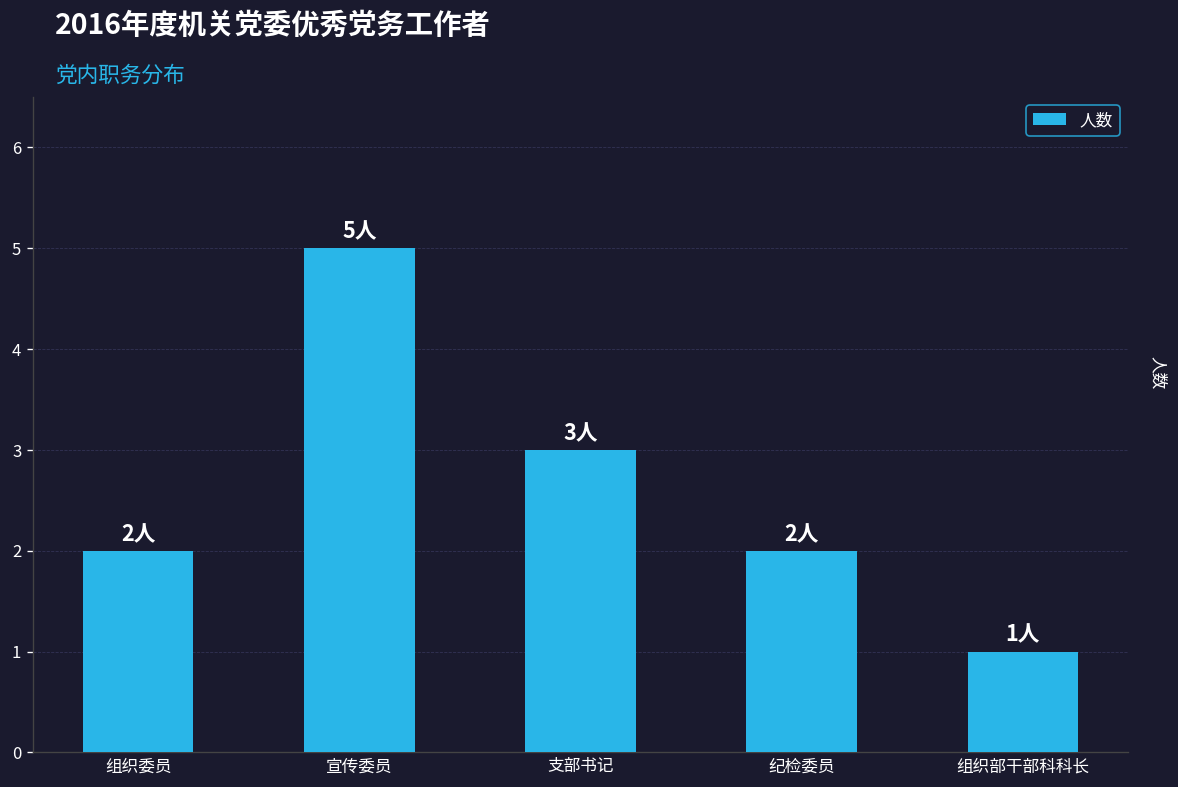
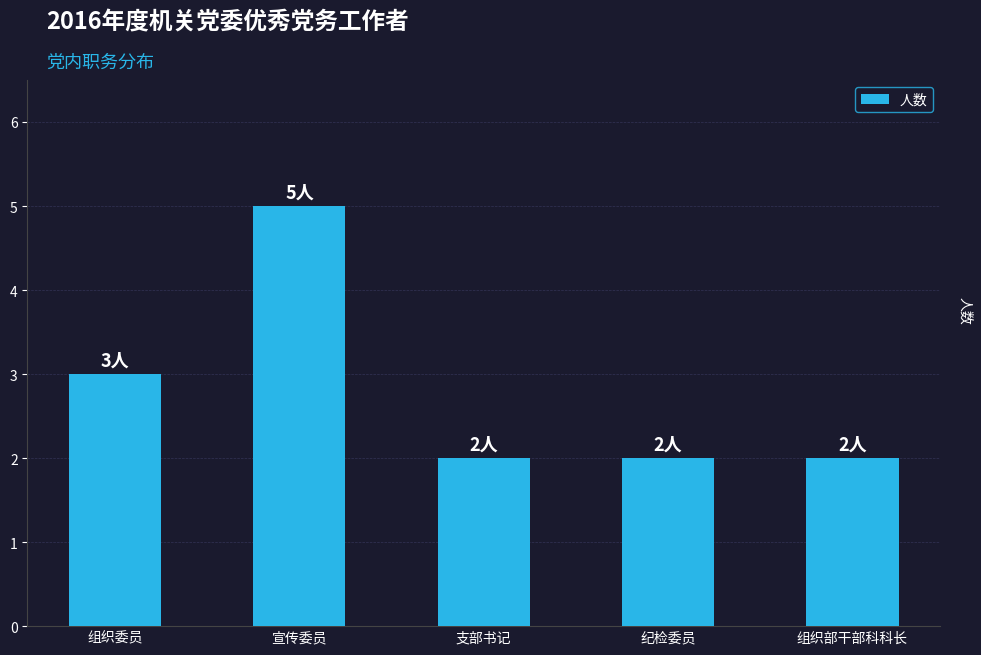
  {
-   "组织委员": "2人",
+   "组织委员": "3人",
    "宣传委员": "5人",
-   "支部书记": "3人",
+   "支部书记": "2人",
    "纪检委员": "2人",
-   "组织部干部科科长": "1人"
+   "组织部干部科科长": "2人"
  }
